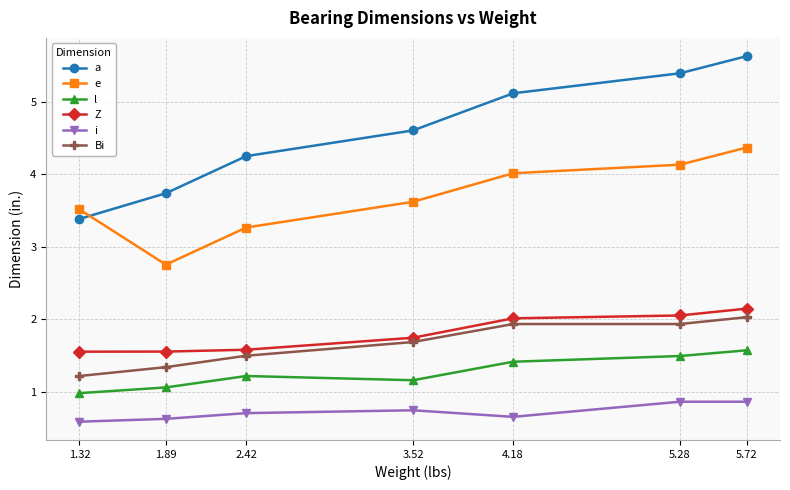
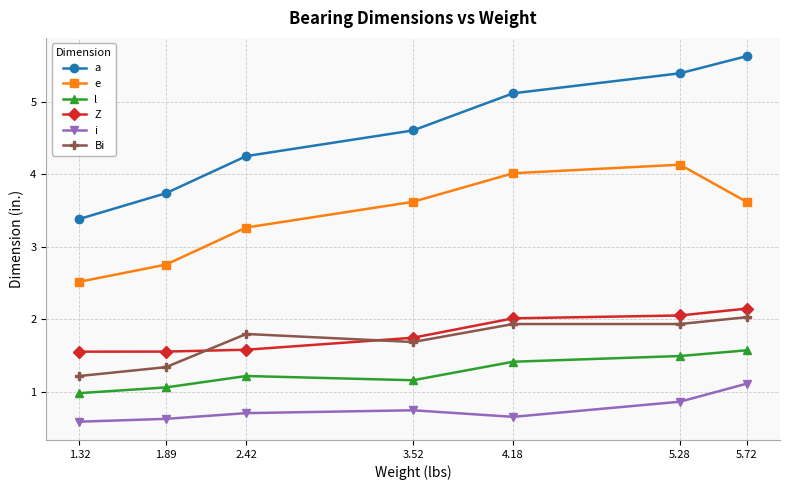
  {
    "a": {
      "1.32": 3.4,
      "1.89": 3.7,
      "2.42": 4.3,
      "3.52": 4.6,
      "4.18": 5.1,
      "5.28": 5.4,
      "5.72": 5.6
    },
    "e": {
-     "1.32": 3.5,
+     "1.32": 2.5,
      "1.89": 2.8,
      "2.42": 3.3,
      "3.52": 3.6,
      "4.18": 4.0,
      "5.28": 4.1,
-     "5.72": 4.4
+     "5.72": 3.6
    },
    "l": {
      "1.32": 1.0,
      "1.89": 1.1,
      "2.42": 1.2,
      "3.52": 1.2,
      "4.18": 1.4,
      "5.28": 1.5,
      "5.72": 1.6
    },
    "Z": {
      "1.32": 1.6,
      "1.89": 1.6,
      "2.42": 1.6,
      "3.52": 1.7,
      "4.18": 2.0,
      "5.28": 2.1,
      "5.72": 2.1
    },
    "i": {
      "1.32": 0.6,
      "1.89": 0.6,
      "2.42": 0.7,
      "3.52": 0.7,
      "4.18": 0.7,
      "5.28": 0.9,
-     "5.72": 0.9
+     "5.72": 1.1
    },
    "Bi": {
      "1.32": 1.2,
      "1.89": 1.3,
-     "2.42": 1.5,
+     "2.42": 1.8,
      "3.52": 1.7,
      "4.18": 1.9,
      "5.28": 1.9,
      "5.72": 2.0
    }
  }
